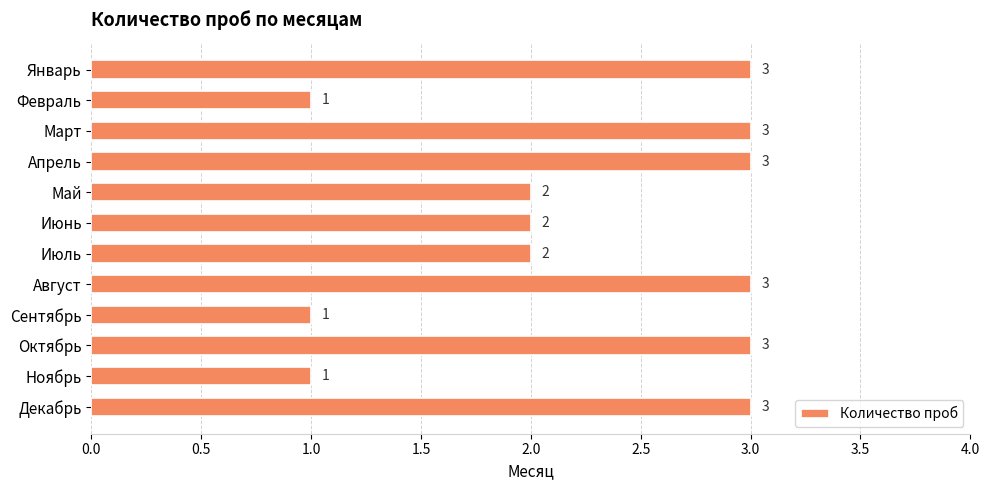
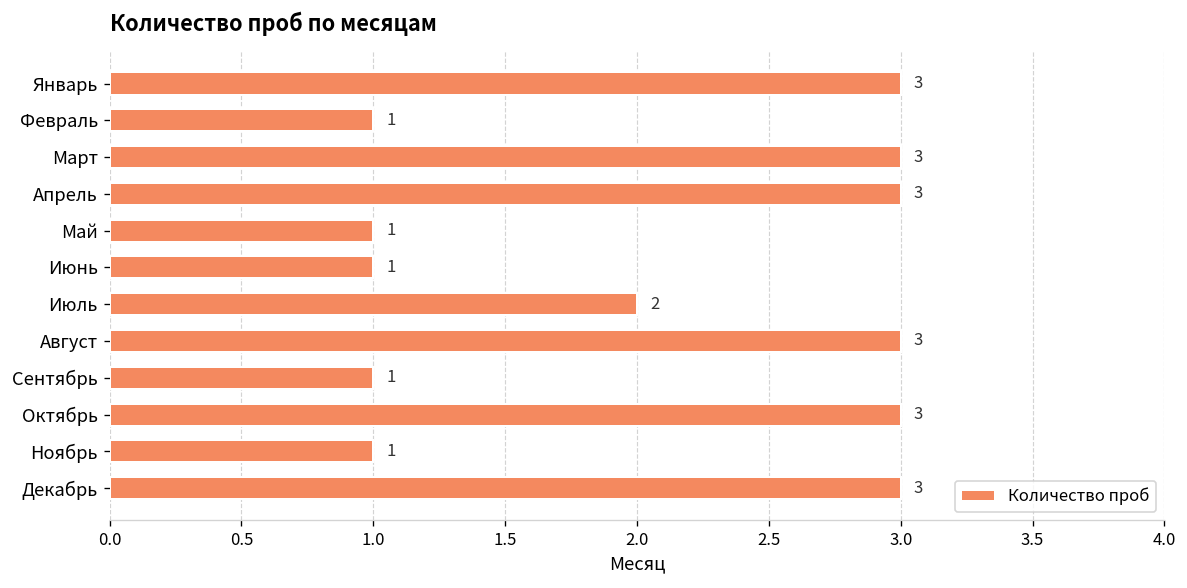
  {
    "Январь": 3,
    "Февраль": 1,
    "Март": 3,
    "Апрель": 3,
-   "Май": 2,
-   "Июнь": 2,
+   "Май": 1,
+   "Июнь": 1,
    "Июль": 2,
    "Август": 3,
    "Сентябрь": 1,
    "Октябрь": 3,
    "Ноябрь": 1,
    "Декабрь": 3
  }
